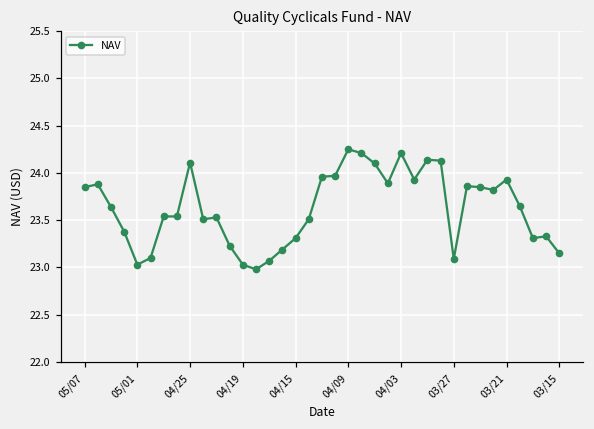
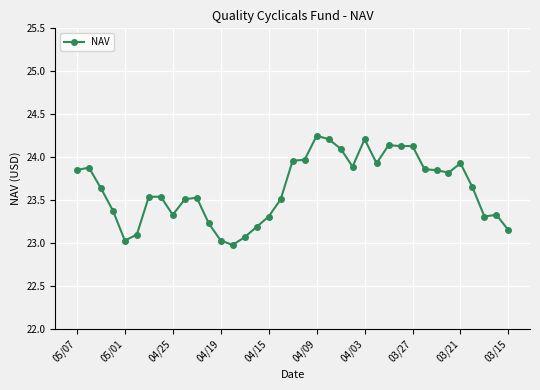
  {
    "05/07": 23.9,
    "05/01": 23.0,
-   "04/25": 24.1,
+   "04/25": 23.3,
    "04/19": 23.0,
    "04/15": 23.3,
    "04/09": 24.3,
    "04/03": 24.2,
-   "03/27": 23.1,
+   "03/27": 24.1,
    "03/21": 23.9,
    "03/15": 23.2
  }
